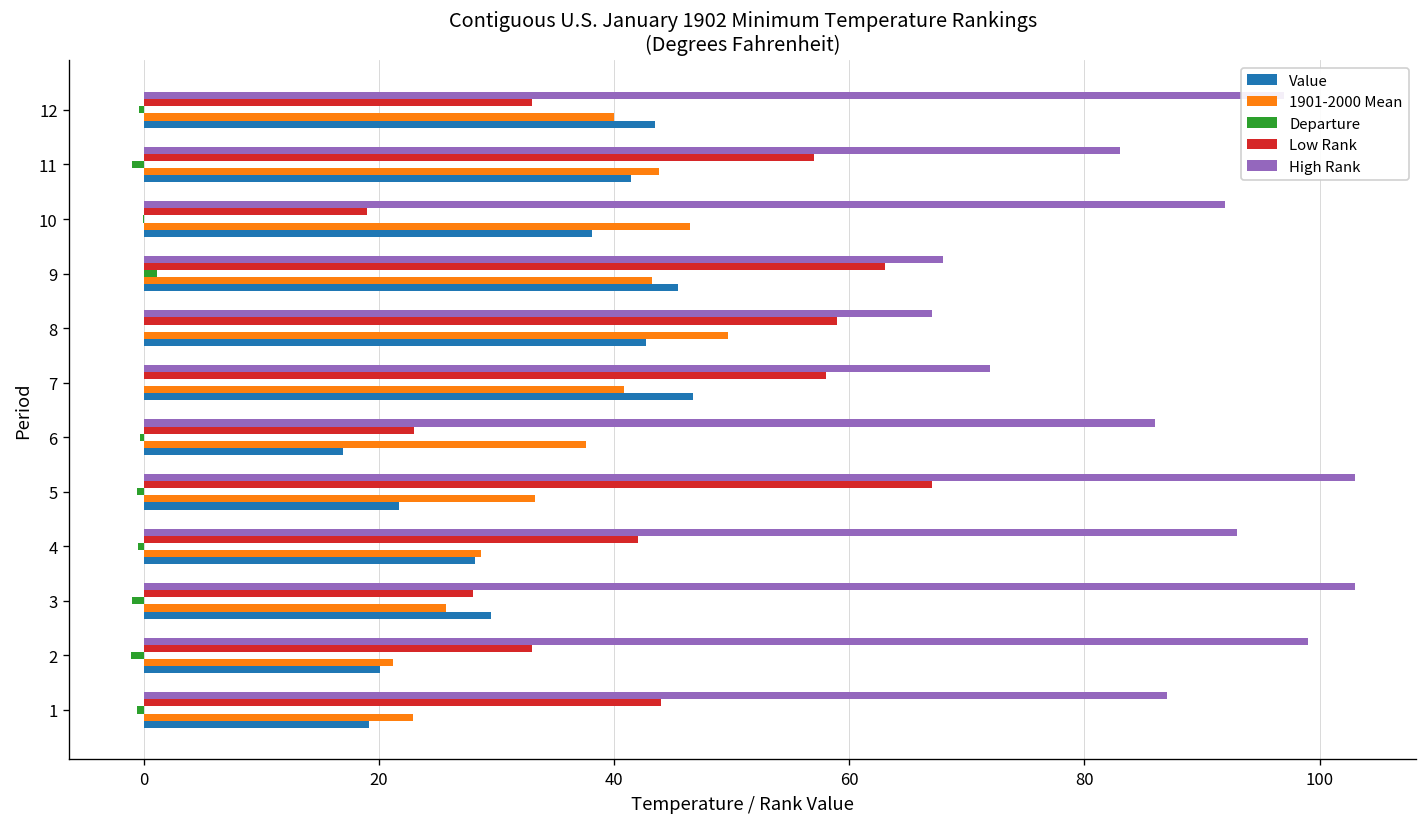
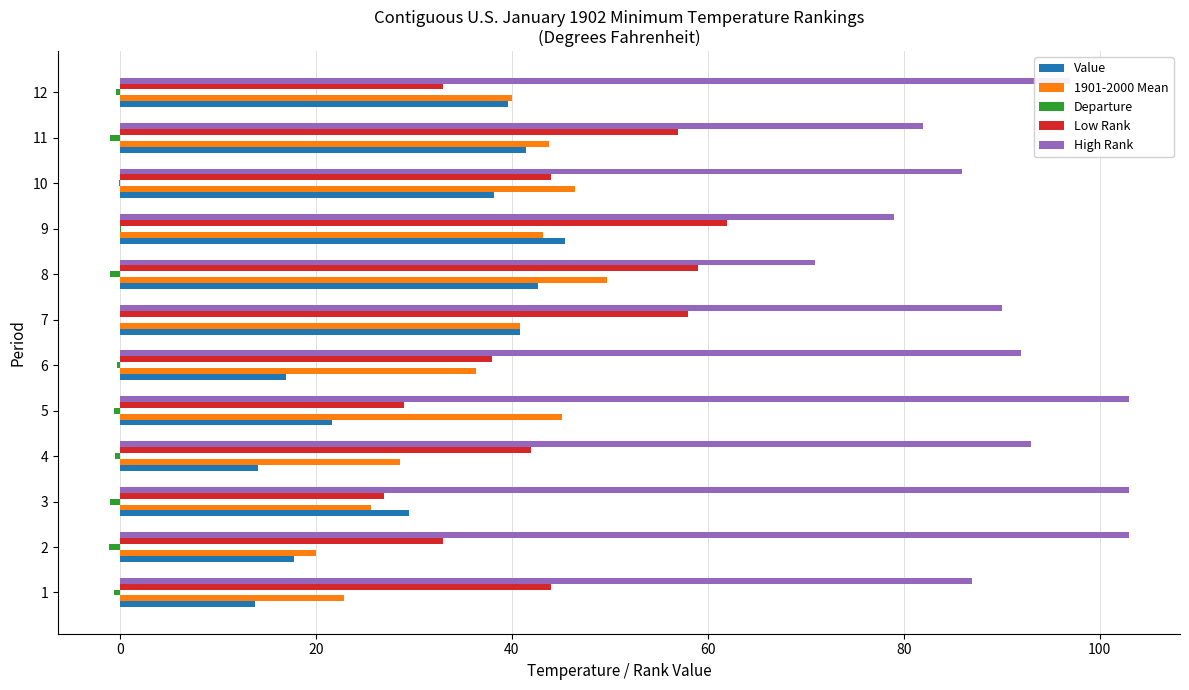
  {
    "Value": {
-     "12": 44,
+     "12": 40,
      "11": 41,
      "10": 38,
      "9": 45,
      "8": 43,
-     "7": 47,
+     "7": 41,
      "6": 17,
      "5": 22,
-     "4": 28,
+     "4": 14,
      "3": 29,
-     "2": 20,
-     "1": 19
+     "2": 18,
+     "1": 14
    },
    "1901-2000 Mean": {
      "12": 40,
      "11": 44,
      "10": 46,
      "9": 43,
      "8": 50,
      "7": 41,
-     "6": 38,
-     "5": 33,
+     "6": 36,
+     "5": 45,
      "4": 29,
      "3": 26,
-     "2": 21,
+     "2": 20,
      "1": 23
    },
    "Departure": {
      "12": 0,
      "11": -1,
-     "9": 1,
-     "8": 0,
+     "9": 0,
+     "8": -1,
      "6": 0,
      "5": -1,
      "4": -1,
      "3": -1,
      "2": -1,
      "1": -1
    },
    "Low Rank": {
      "12": 33,
      "11": 57,
-     "10": 19,
-     "9": 63,
+     "10": 44,
+     "9": 62,
      "8": 59,
      "7": 58,
-     "6": 23,
-     "5": 67,
+     "6": 38,
+     "5": 29,
      "4": 42,
-     "3": 28,
+     "3": 27,
      "2": 33,
      "1": 44
    },
    "High Rank": {
-     "11": 83,
-     "10": 92,
-     "9": 68,
-     "8": 67,
-     "7": 72,
-     "6": 86,
+     "11": 82,
+     "10": 86,
+     "9": 79,
+     "8": 71,
+     "7": 90,
+     "6": 92,
      "5": 103,
      "4": 93,
      "3": 103,
-     "2": 99,
+     "2": 103,
      "1": 87
    }
  }
